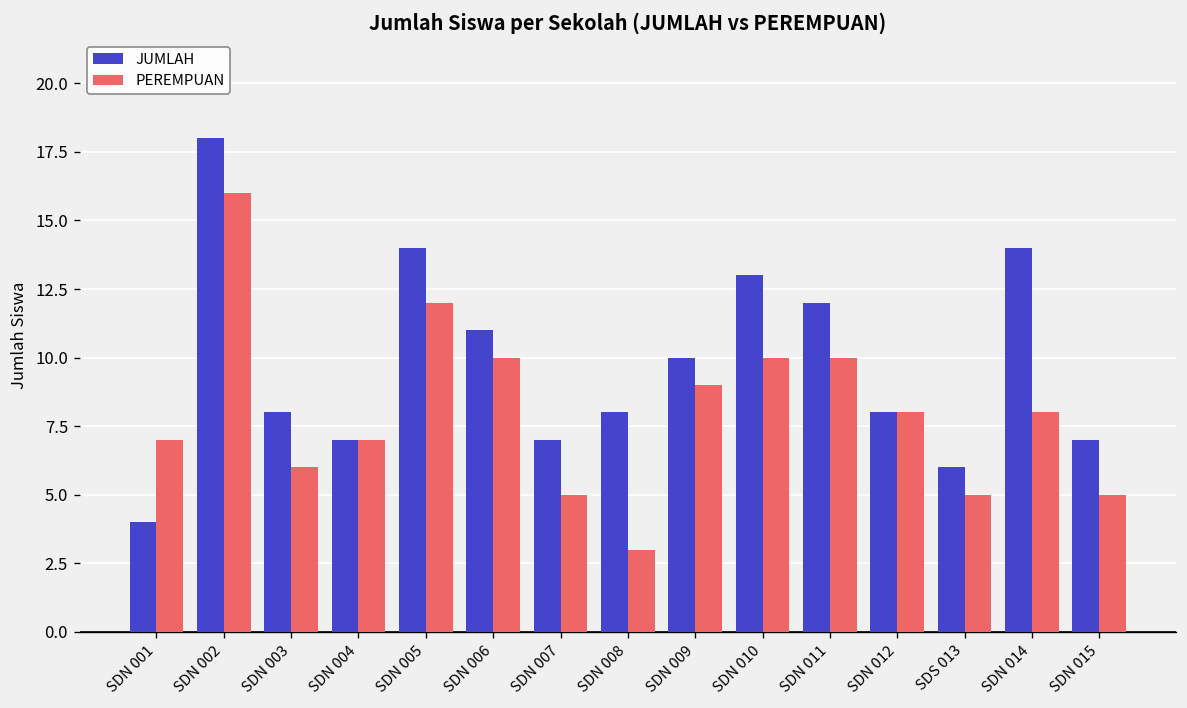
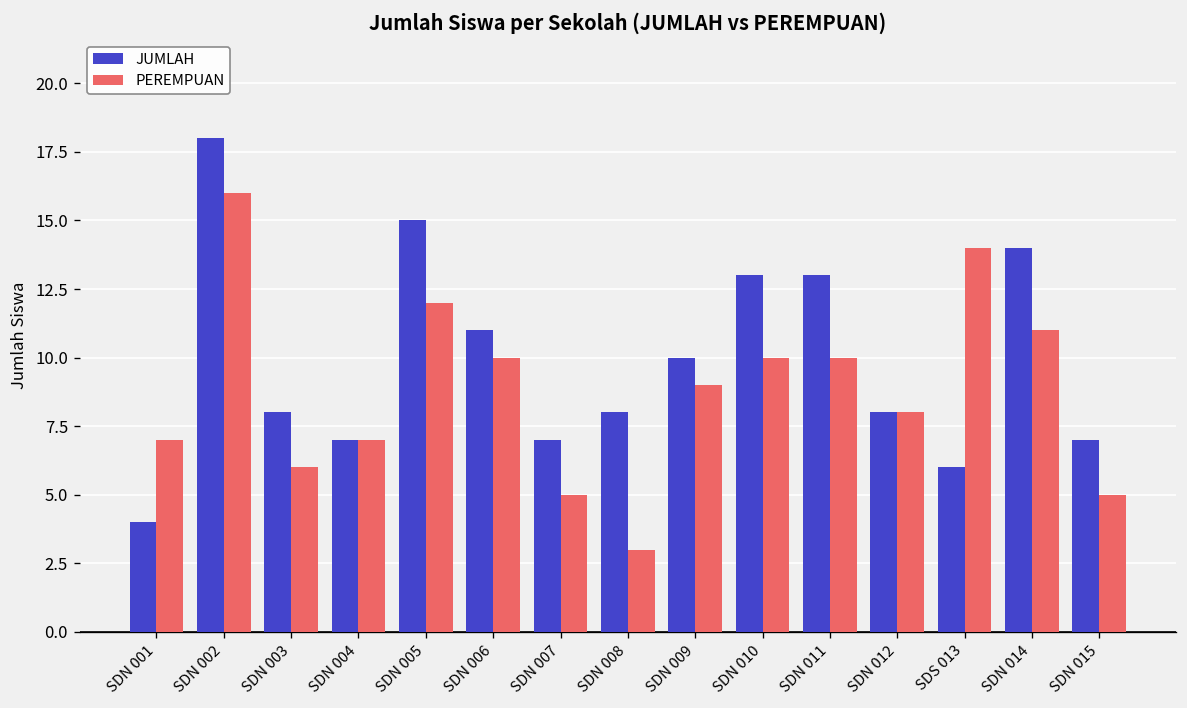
  {
    "JUMLAH": {
      "SDN 001": 4,
      "SDN 002": 18,
      "SDN 003": 8,
      "SDN 004": 7,
-     "SDN 005": 14,
+     "SDN 005": 15,
      "SDN 006": 11,
      "SDN 007": 7,
      "SDN 008": 8,
      "SDN 009": 10,
      "SDN 010": 13,
-     "SDN 011": 12,
+     "SDN 011": 13,
      "SDN 012": 8,
      "SDS 013": 6,
      "SDN 014": 14,
      "SDN 015": 7
    },
    "PEREMPUAN": {
      "SDN 001": 7,
      "SDN 002": 16,
      "SDN 003": 6,
      "SDN 004": 7,
      "SDN 005": 12,
      "SDN 006": 10,
      "SDN 007": 5,
      "SDN 008": 3,
      "SDN 009": 9,
      "SDN 010": 10,
      "SDN 011": 10,
      "SDN 012": 8,
-     "SDS 013": 5,
-     "SDN 014": 8,
+     "SDS 013": 14,
+     "SDN 014": 11,
      "SDN 015": 5
    }
  }
